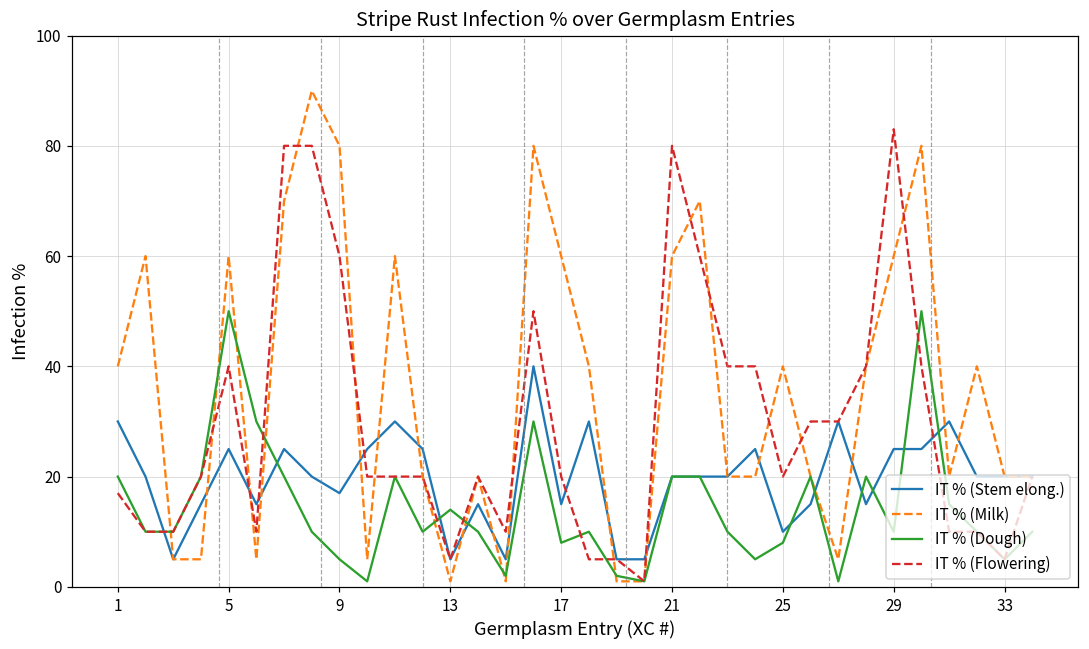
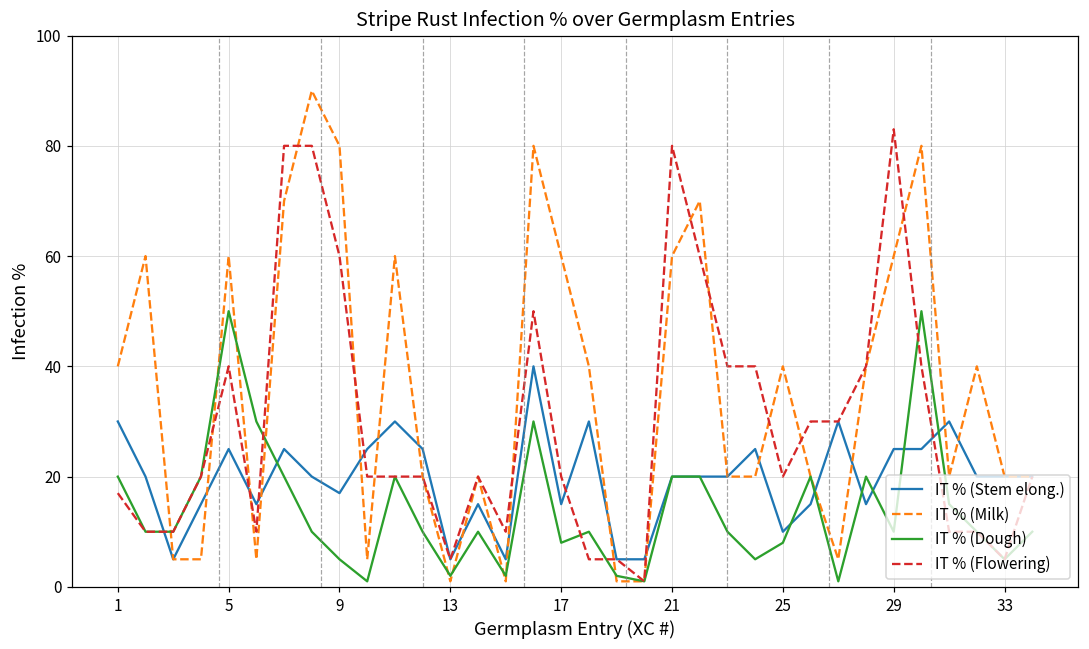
  {
    "IT % (Stem elong.)": {
      "1": 30,
      "5": 25,
      "9": 17,
      "17": 15,
      "25": 10,
      "29": 25
    },
    "IT % (Milk)": {
      "1": 40,
      "5": 60,
      "9": 80,
      "13": 1,
      "17": 60,
      "21": 60,
      "25": 40,
      "29": 60
    },
    "IT % (Dough)": {
      "1": 20,
      "5": 50,
      "9": 5,
-     "13": 14,
+     "13": 2,
      "17": 8,
      "25": 8
    },
    "IT % (Flowering)": {
      "1": 17,
      "5": 40,
      "9": 60,
      "17": 20,
      "21": 80,
      "25": 20,
      "29": 83
    }
  }
